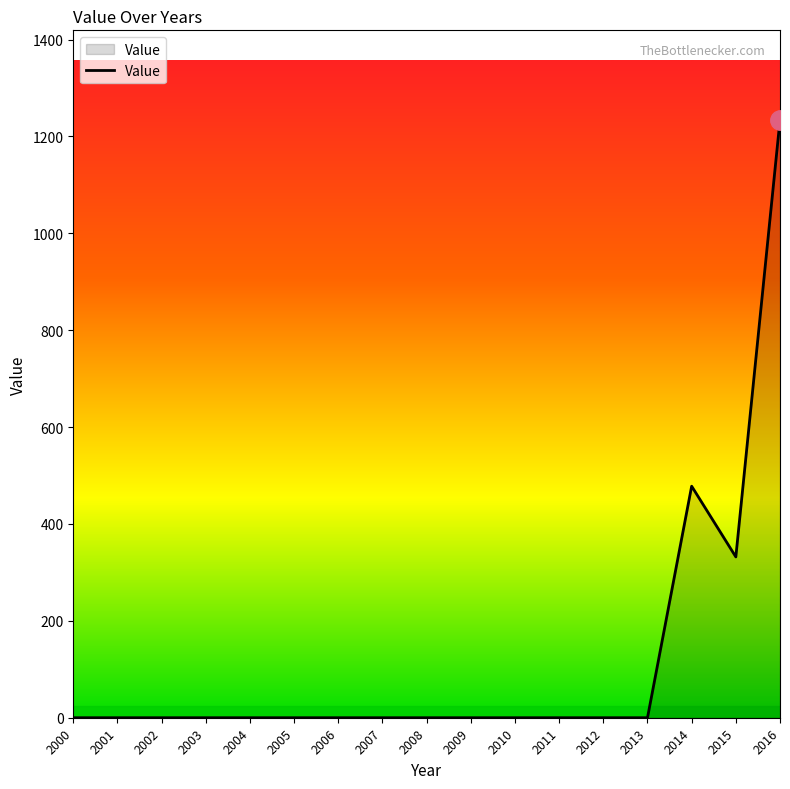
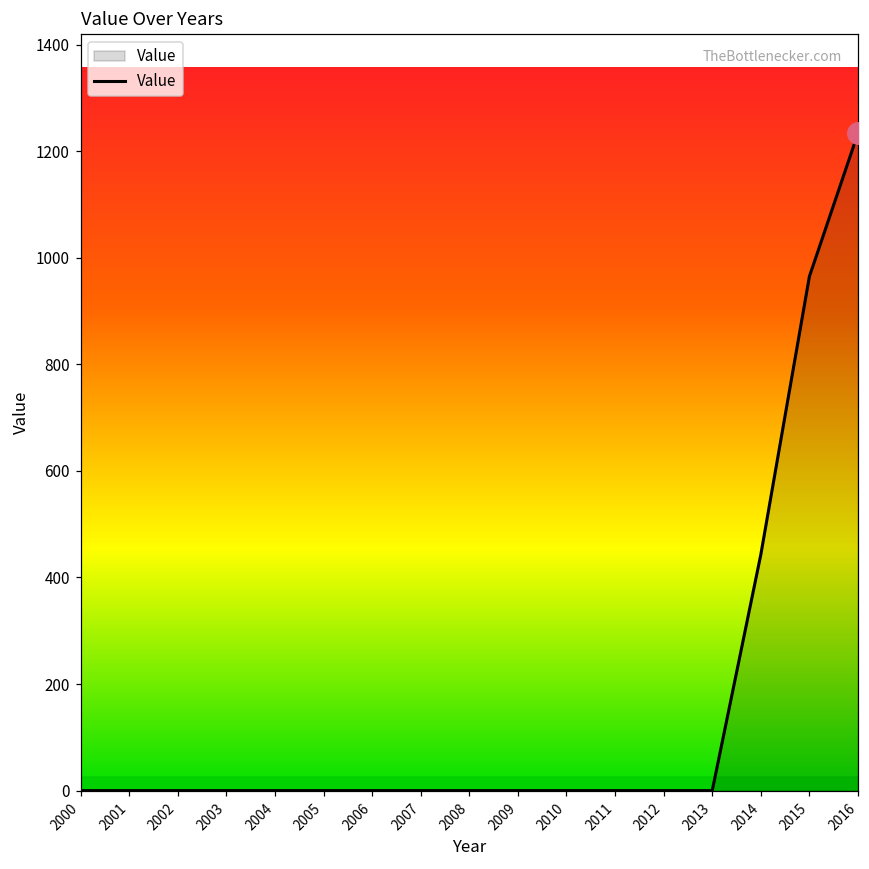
  {
    "Value": {
-     "2014": 480,
-     "2015": 330
+     "2014": 440,
+     "2015": 970
    }
  }
